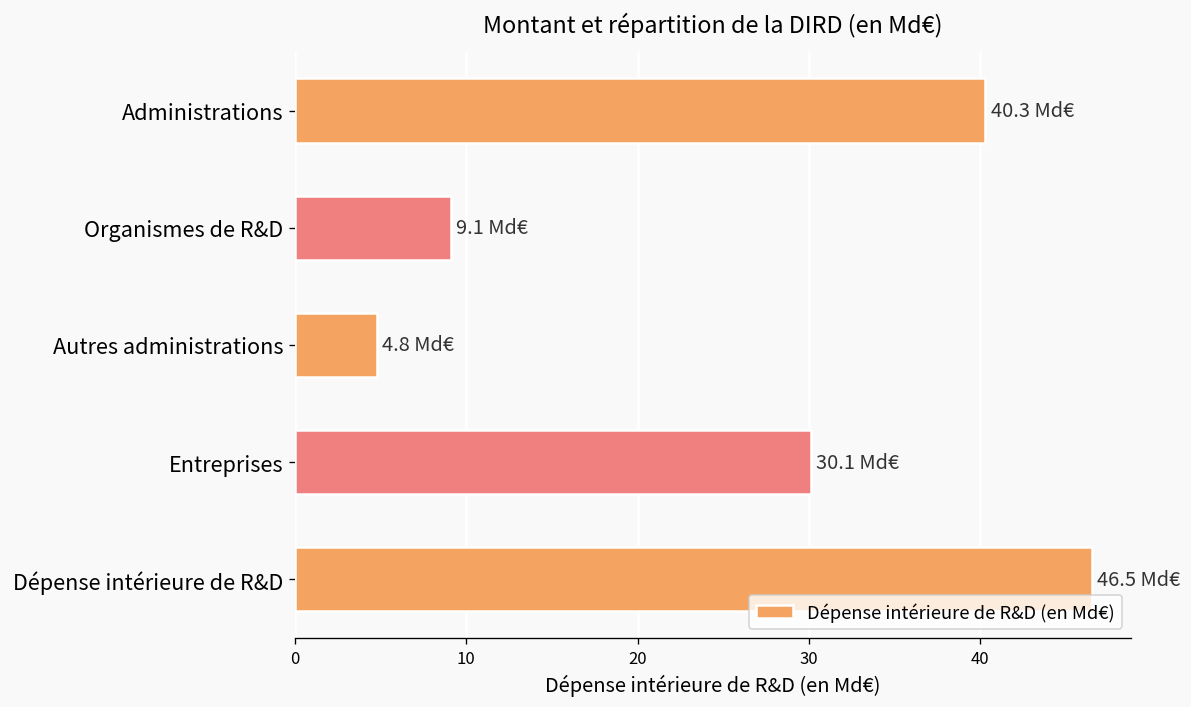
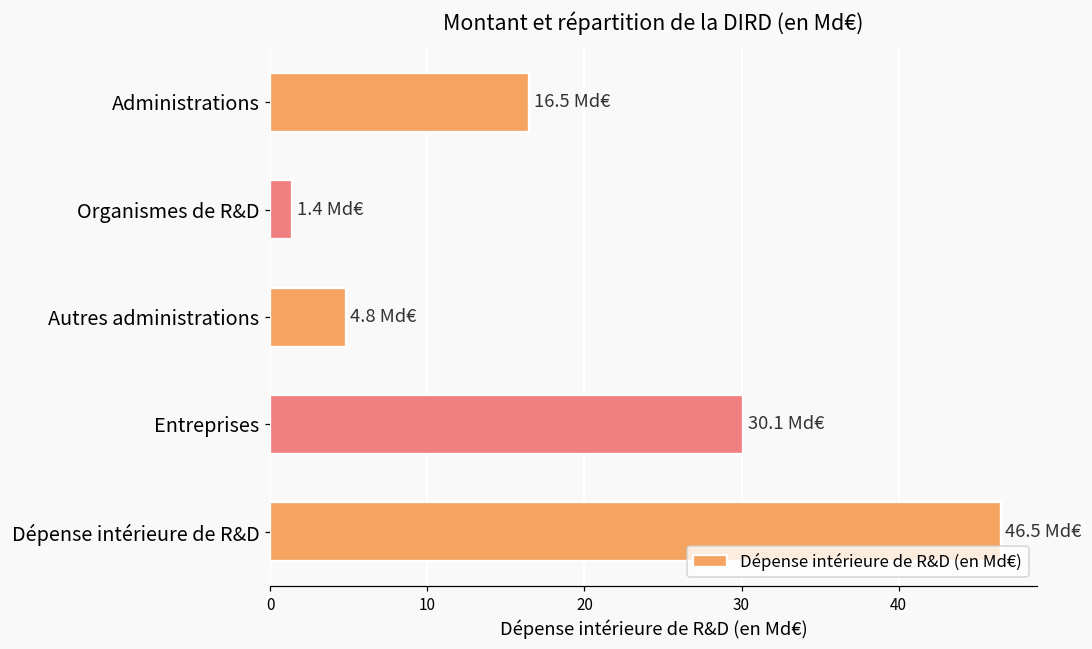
  {
-   "Administrations": 40.3,
-   "Organismes de R&D": 9.1,
+   "Administrations": 16.5,
+   "Organismes de R&D": 1.4,
    "Autres administrations": 4.8,
    "Entreprises": 30.1,
    "Dépense intérieure de R&D": 46.5
  }
